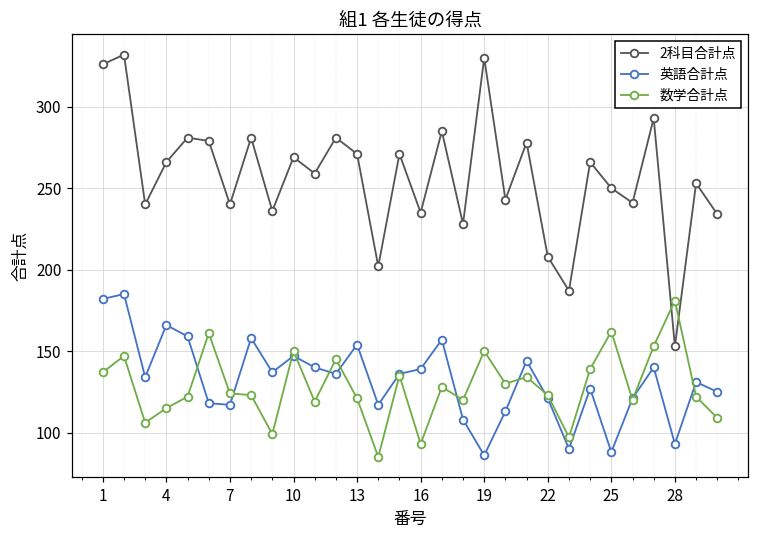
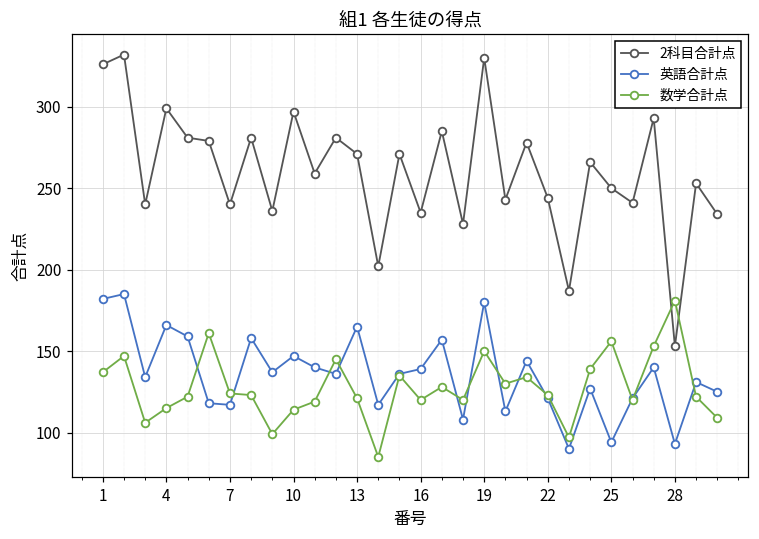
  {
    "2科目合計点": {
      "1": 326,
-     "4": 266,
+     "4": 299,
      "7": 240,
-     "10": 269,
+     "10": 297,
      "13": 271,
      "16": 235,
      "19": 330,
-     "22": 208,
+     "22": 244,
      "25": 250,
      "28": 153
    },
    "英語合計点": {
      "1": 182,
      "4": 166,
      "7": 117,
      "10": 147,
-     "13": 154,
+     "13": 165,
      "16": 139,
-     "19": 86,
+     "19": 180,
      "22": 121,
-     "25": 88,
+     "25": 94,
      "28": 93
    },
    "数学合計点": {
      "1": 137,
      "4": 115,
      "7": 124,
-     "10": 150,
+     "10": 114,
      "13": 121,
-     "16": 93,
+     "16": 120,
      "19": 150,
      "22": 123,
-     "25": 162,
+     "25": 156,
      "28": 181
    }
  }
